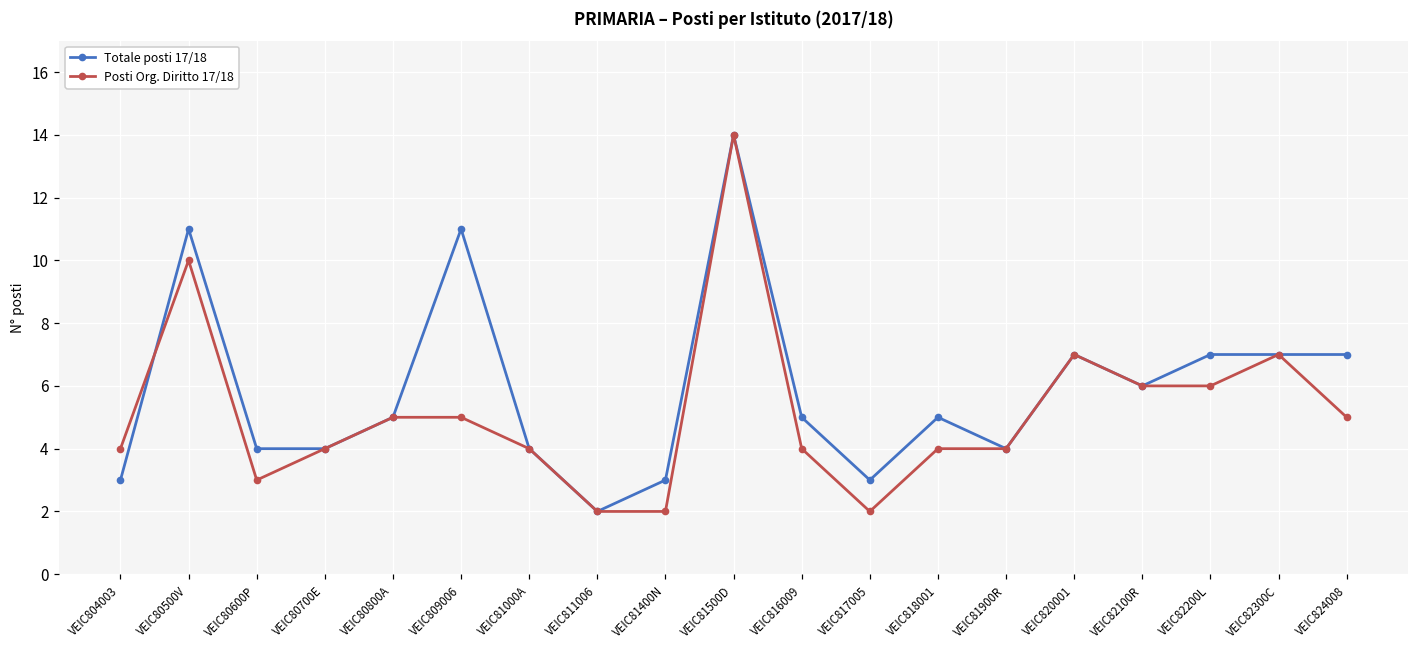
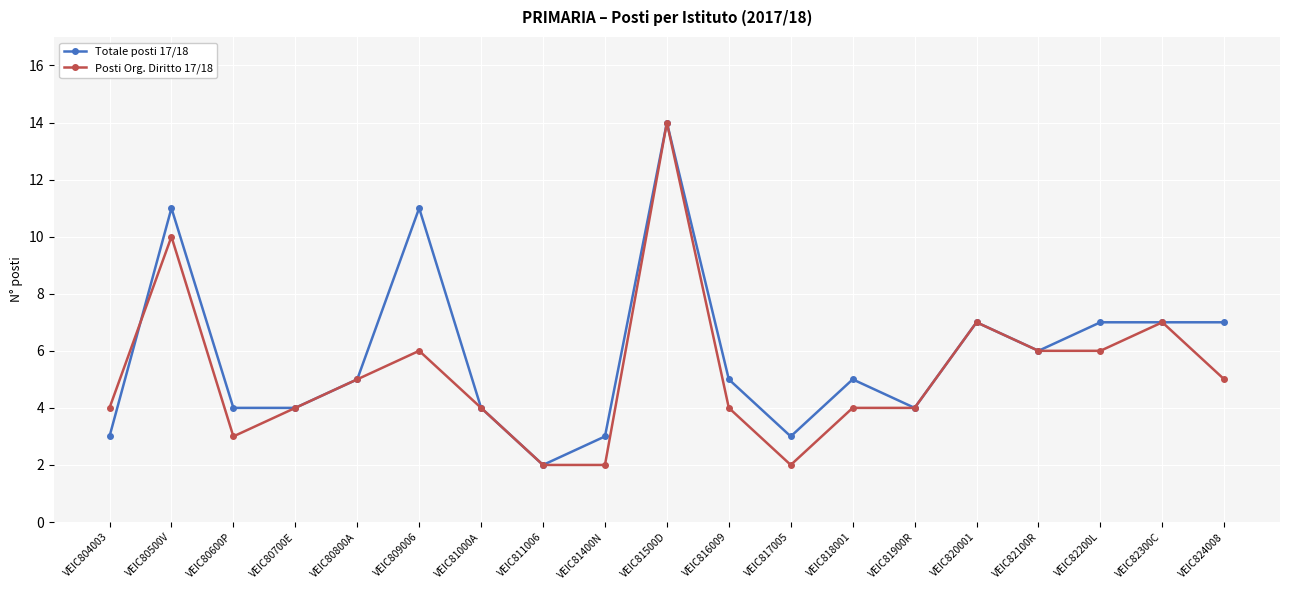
  {
    "Totale posti 17/18": {
      "VEIC804003": 3,
      "VEIC80500V": 11,
      "VEIC80600P": 4,
      "VEIC809006": 11,
      "VEIC81400N": 3,
      "VEIC816009": 5,
      "VEIC817005": 3,
      "VEIC818001": 5,
      "VEIC82200L": 7,
      "VEIC824008": 7
    },
    "Posti Org. Diritto 17/18": {
      "VEIC804003": 4,
      "VEIC80500V": 10,
      "VEIC80600P": 3,
-     "VEIC809006": 5,
+     "VEIC809006": 6,
      "VEIC81400N": 2,
      "VEIC816009": 4,
      "VEIC817005": 2,
      "VEIC818001": 4,
      "VEIC82200L": 6,
      "VEIC824008": 5
    }
  }
